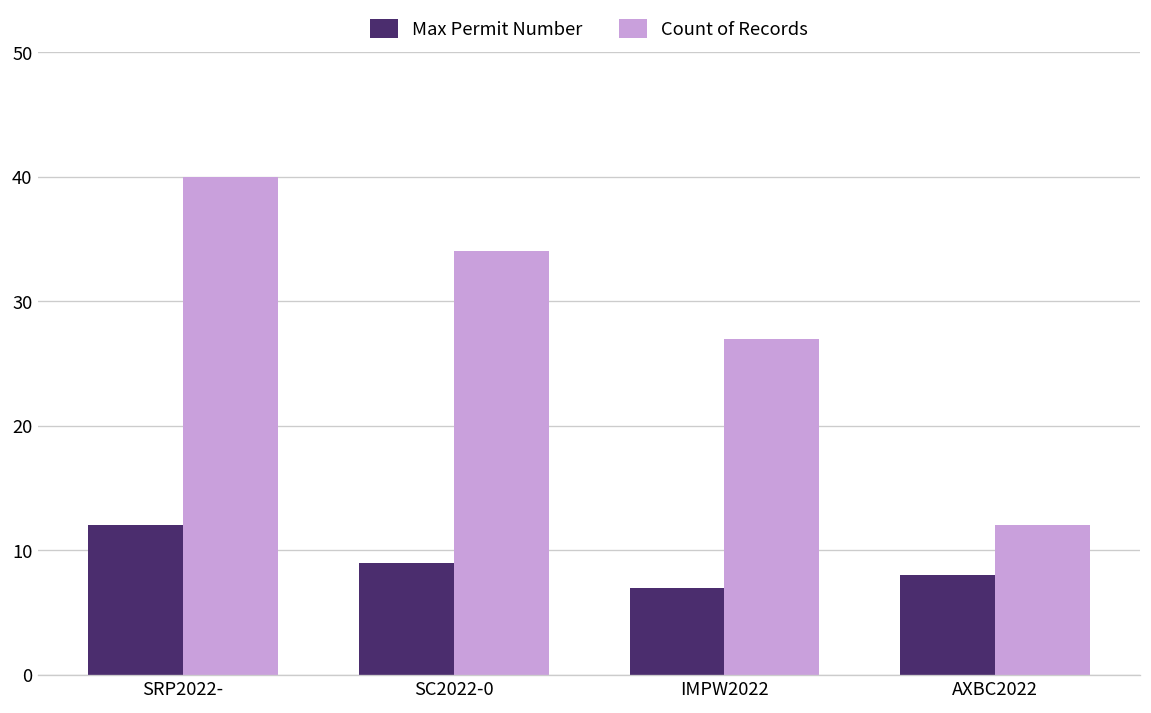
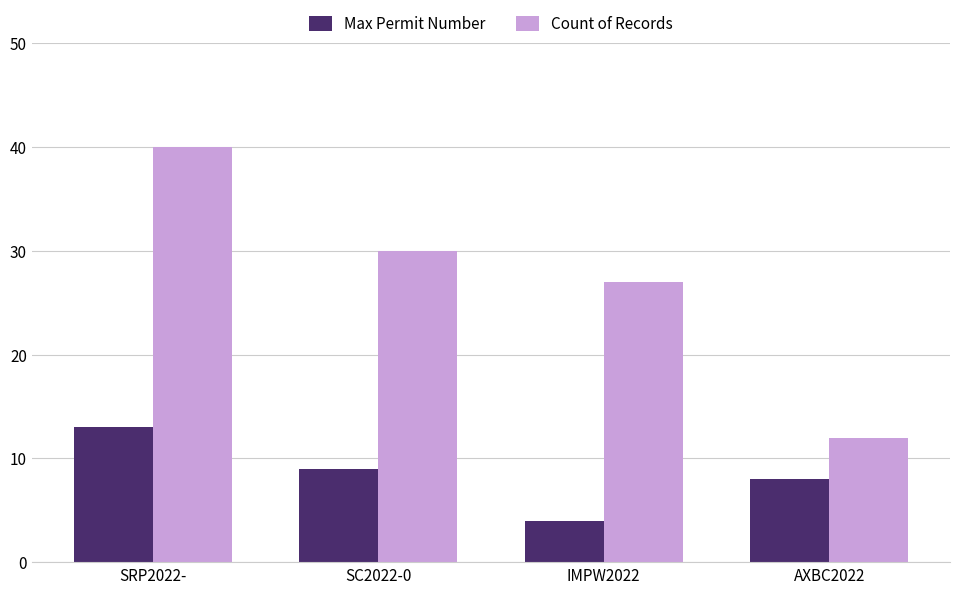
  {
    "Max Permit Number": {
-     "SRP2022-": 12,
+     "SRP2022-": 13,
      "SC2022-0": 9,
-     "IMPW2022": 7,
+     "IMPW2022": 4,
      "AXBC2022": 8
    },
    "Count of Records": {
      "SRP2022-": 40,
-     "SC2022-0": 34,
+     "SC2022-0": 30,
      "IMPW2022": 27,
      "AXBC2022": 12
    }
  }
